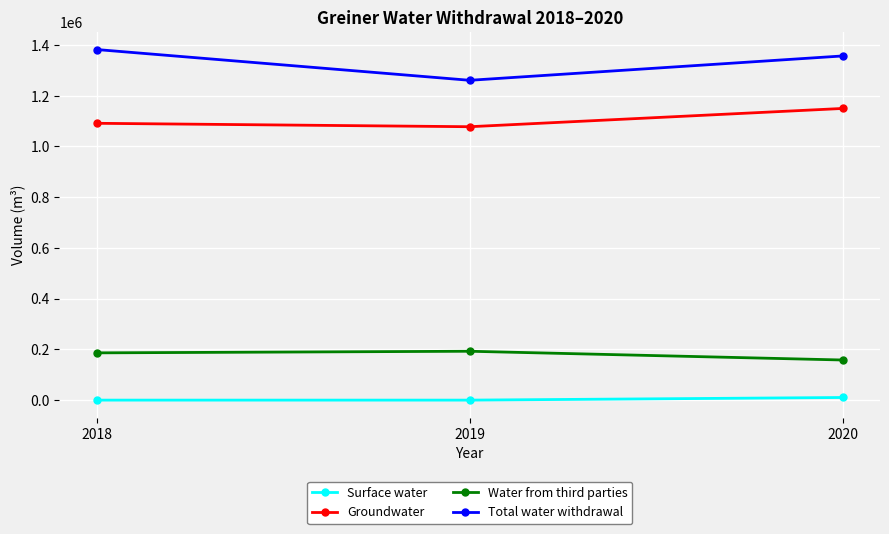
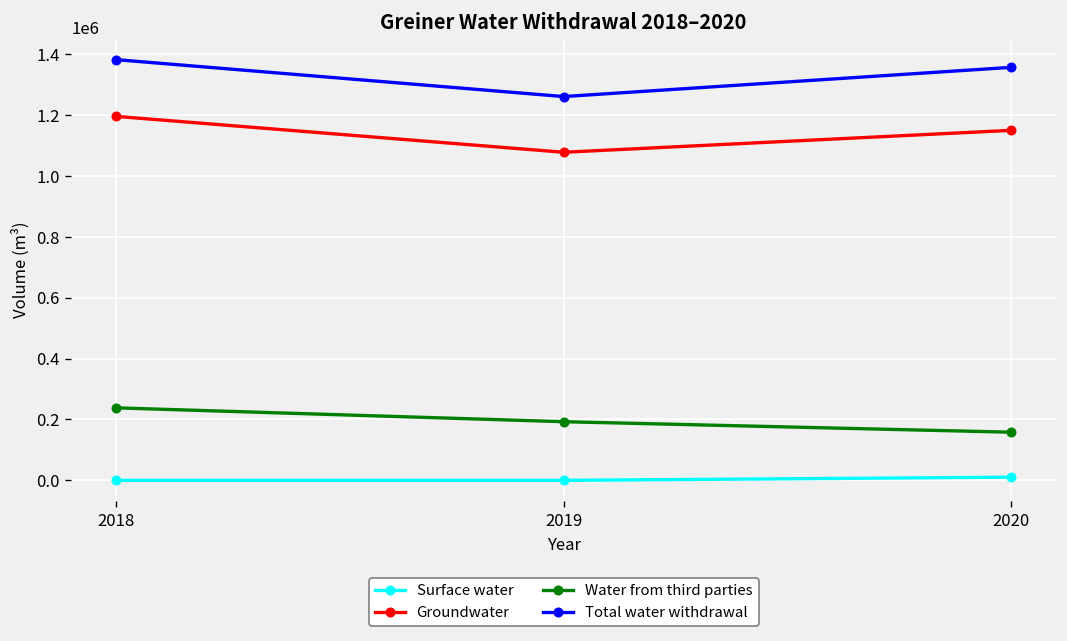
  {
    "Surface water": {
      "2018": 0,
      "2019": 0,
      "2020": 10000
    },
    "Groundwater": {
-     "2018": 1090000,
+     "2018": 1200000,
      "2019": 1080000,
      "2020": 1150000
    },
    "Water from third parties": {
-     "2018": 190000,
+     "2018": 240000,
      "2019": 190000,
      "2020": 160000
    },
    "Total water withdrawal": {
      "2018": 1380000,
      "2019": 1260000,
      "2020": 1360000
    }
  }
